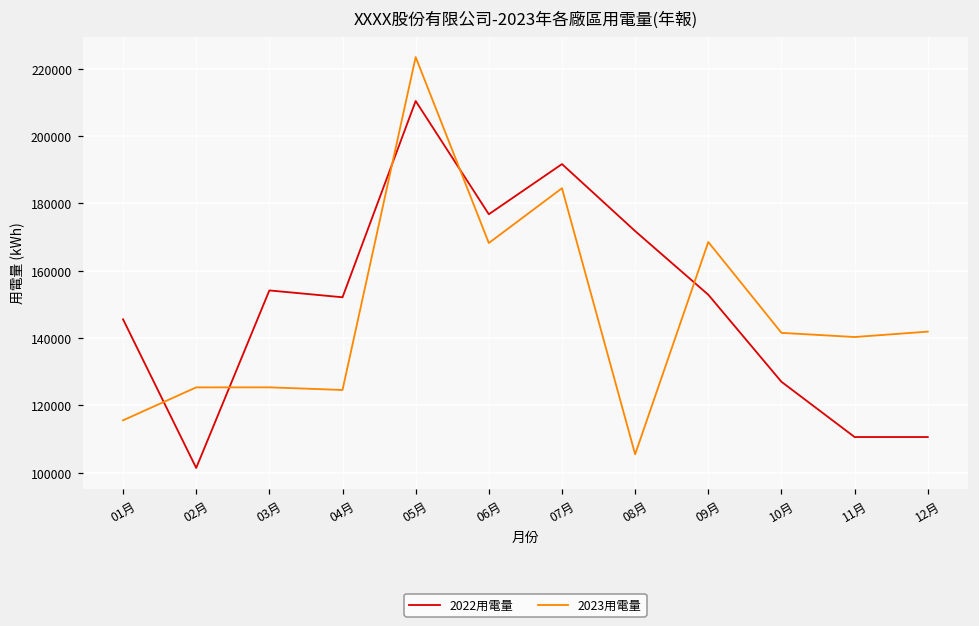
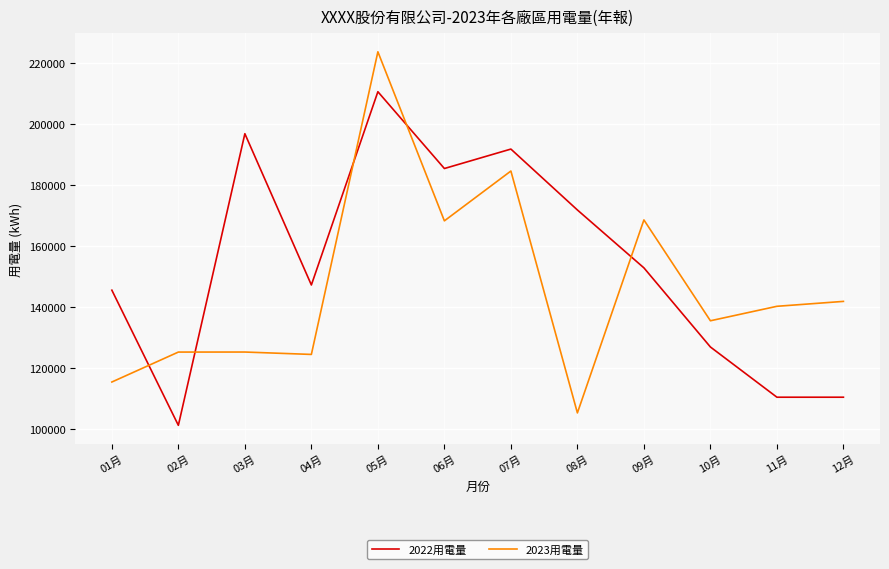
  {
    "2022用電量": {
      "01月": 146000,
      "02月": 101000,
-     "03月": 154000,
-     "04月": 152000,
+     "03月": 197000,
+     "04月": 147000,
      "05月": 210000,
-     "06月": 177000,
+     "06月": 185000,
      "07月": 192000,
      "08月": 172000,
      "09月": 153000,
      "10月": 127000,
      "11月": 111000,
      "12月": 111000
    },
    "2023用電量": {
      "01月": 116000,
      "02月": 125000,
      "03月": 125000,
      "04月": 125000,
      "05月": 224000,
      "06月": 168000,
      "07月": 185000,
      "08月": 105000,
      "09月": 169000,
-     "10月": 142000,
+     "10月": 136000,
      "11月": 140000,
      "12月": 142000
    }
  }
